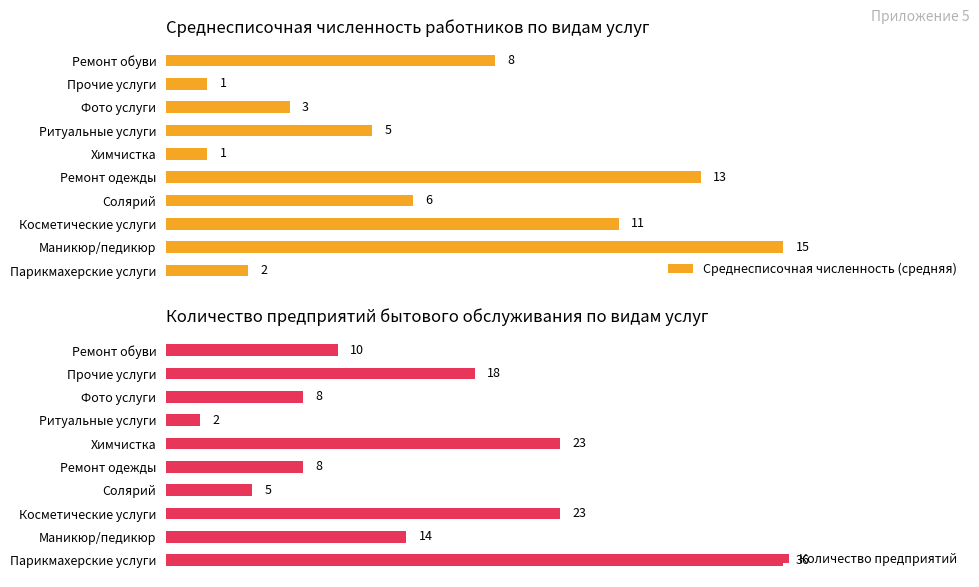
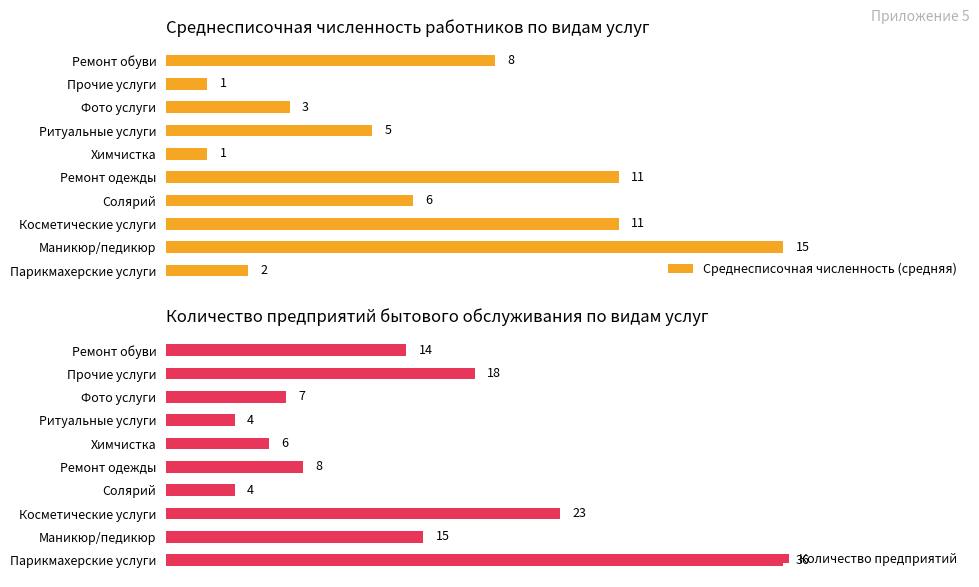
  {
    "Среднесписочная численность работников по видам услуг": {
      "Ремонт обуви": 8,
      "Прочие услуги": 1,
      "Фото услуги": 3,
      "Ритуальные услуги": 5,
      "Химчистка": 1,
-     "Ремонт одежды": 13,
+     "Ремонт одежды": 11,
      "Солярий": 6,
      "Косметические услуги": 11,
      "Маникюр/педикюр": 15,
      "Парикмахерские услуги": 2
    },
    "Количество предприятий бытового обслуживания по видам услуг": {
-     "Ремонт обуви": 10,
+     "Ремонт обуви": 14,
      "Прочие услуги": 18,
-     "Фото услуги": 8,
-     "Ритуальные услуги": 2,
-     "Химчистка": 23,
+     "Фото услуги": 7,
+     "Ритуальные услуги": 4,
+     "Химчистка": 6,
      "Ремонт одежды": 8,
-     "Солярий": 5,
+     "Солярий": 4,
      "Косметические услуги": 23,
-     "Маникюр/педикюр": 14,
+     "Маникюр/педикюр": 15,
      "Парикмахерские услуги": 36
    }
  }
